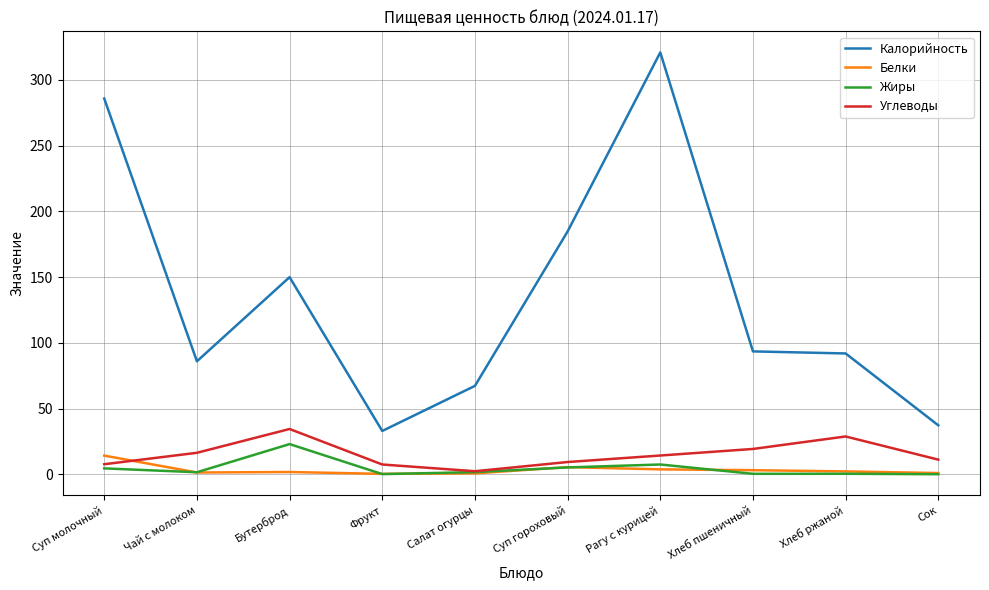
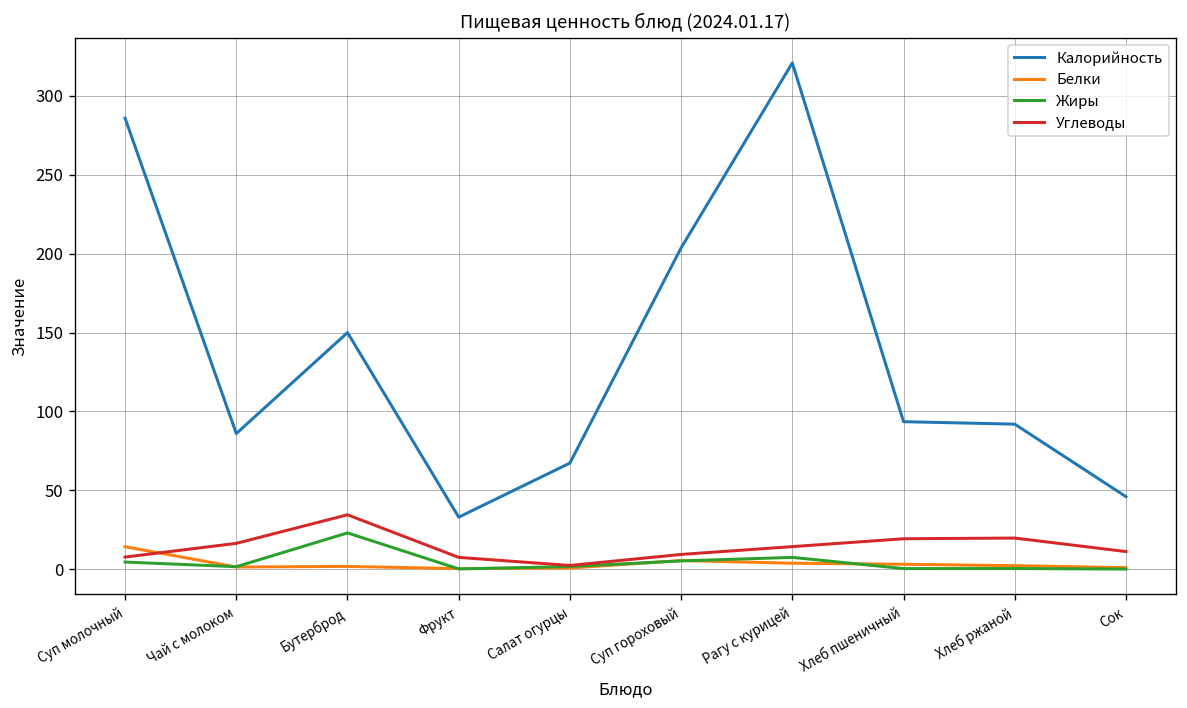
  {
    "Калорийность": {
      "Суп молочный": 286,
      "Чай с молоком": 86,
      "Бутерброд": 150,
      "Фрукт": 33,
      "Салат огурцы": 67,
-     "Суп гороховый": 185,
+     "Суп гороховый": 204,
      "Рагу с курицей": 321,
      "Хлеб пшеничный": 94,
      "Хлеб ржаной": 92,
-     "Сок": 37
+     "Сок": 46
    },
    "Белки": {
      "Суп молочный": 14,
      "Бутерброд": 2,
      "Рагу с курицей": 4,
      "Хлеб пшеничный": 3
    },
    "Жиры": {
      "Суп молочный": 5,
      "Бутерброд": 23,
      "Рагу с курицей": 8,
      "Хлеб пшеничный": 0
    },
    "Углеводы": {
      "Суп молочный": 8,
      "Чай с молоком": 16,
      "Бутерброд": 35,
      "Фрукт": 8,
      "Суп гороховый": 9,
      "Рагу с курицей": 14,
      "Хлеб пшеничный": 19,
-     "Хлеб ржаной": 29,
+     "Хлеб ржаной": 20,
      "Сок": 11
    }
  }
